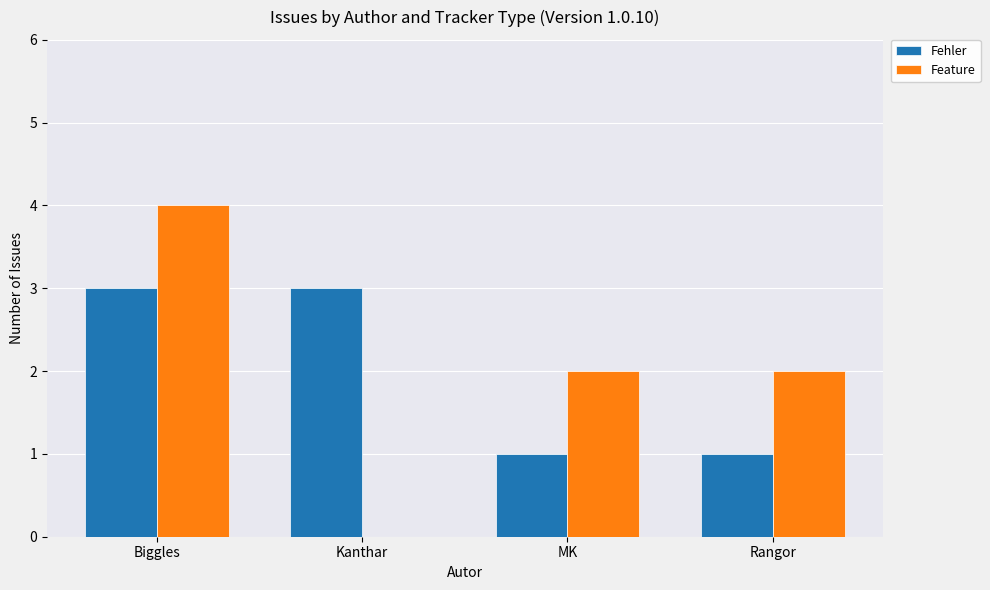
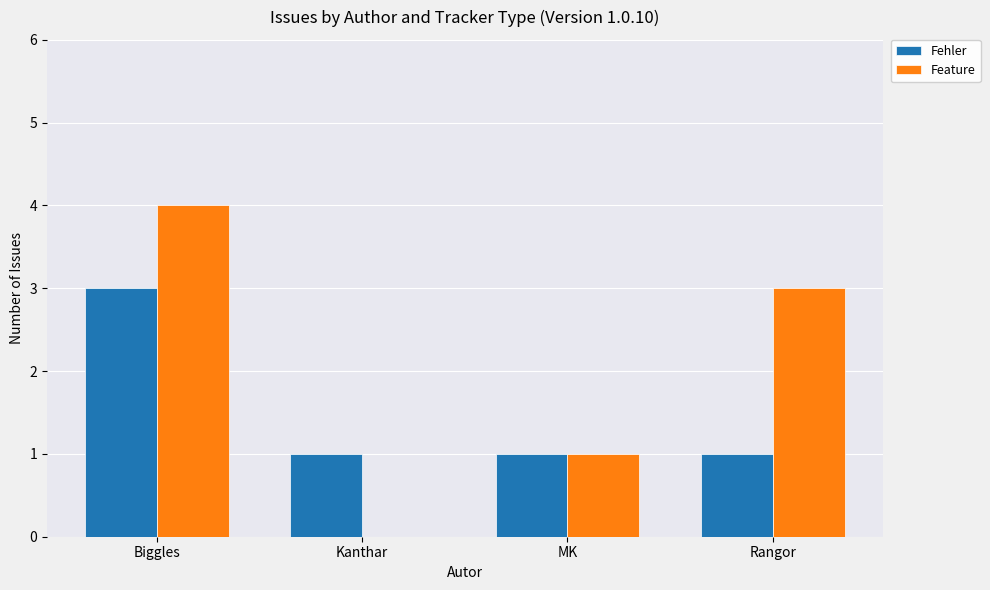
  {
    "Fehler": {
      "Biggles": 3,
-     "Kanthar": 3,
+     "Kanthar": 1,
      "MK": 1,
      "Rangor": 1
    },
    "Feature": {
      "Biggles": 4,
      "Kanthar": 0,
-     "MK": 2,
-     "Rangor": 2
+     "MK": 1,
+     "Rangor": 3
    }
  }
